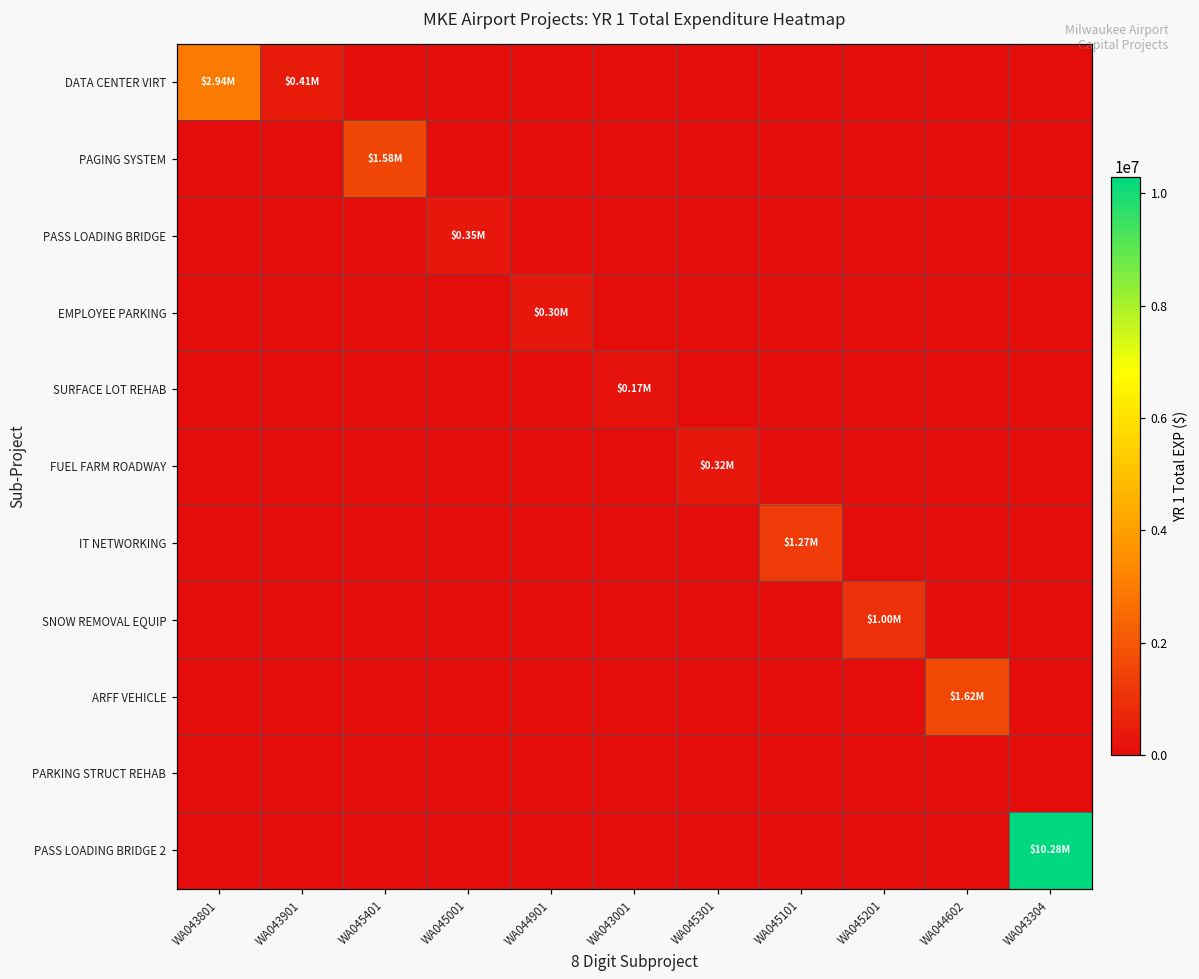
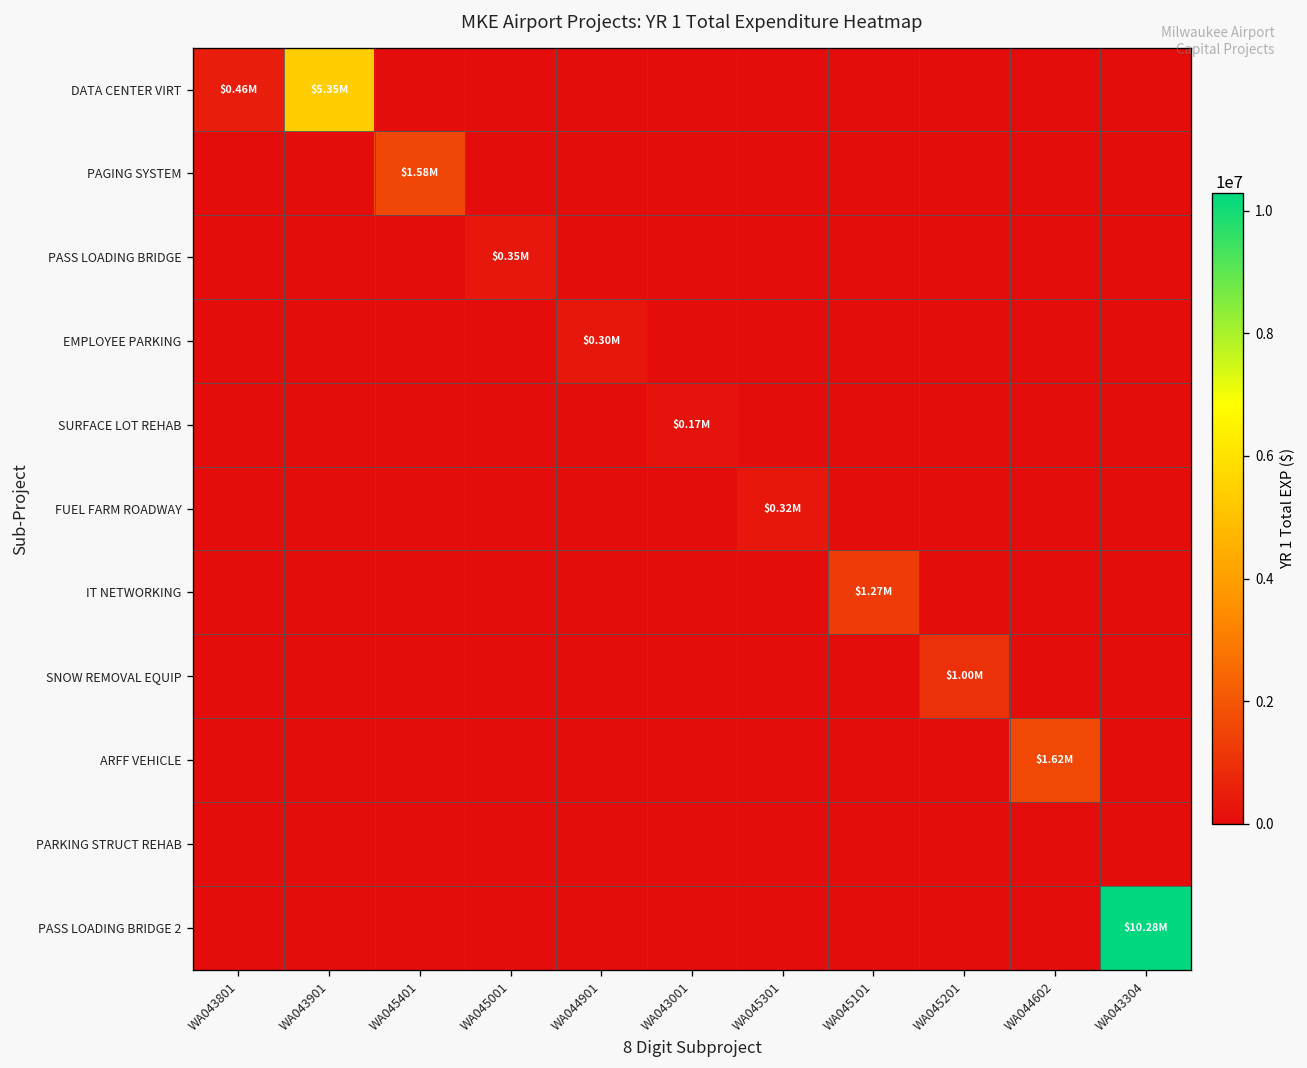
  {
    "DATA CENTER VIRT": {
-     "WA043801": "$2.94M",
-     "WA043901": "$0.41M"
+     "WA043801": "$0.46M",
+     "WA043901": "$5.35M"
    },
    "PAGING SYSTEM": {
      "WA045401": "$1.58M"
    },
    "PASS LOADING BRIDGE": {
      "WA045001": "$0.35M"
    },
    "EMPLOYEE PARKING": {
      "WA044901": "$0.30M"
    },
    "SURFACE LOT REHAB": {
      "WA043001": "$0.17M"
    },
    "FUEL FARM ROADWAY": {
      "WA045301": "$0.32M"
    },
    "IT NETWORKING": {
      "WA045101": "$1.27M"
    },
    "SNOW REMOVAL EQUIP": {
      "WA045201": "$1.00M"
    },
    "ARFF VEHICLE": {
      "WA044602": "$1.62M"
    },
    "PASS LOADING BRIDGE 2": {
      "WA043304": "$10.28M"
    }
  }
